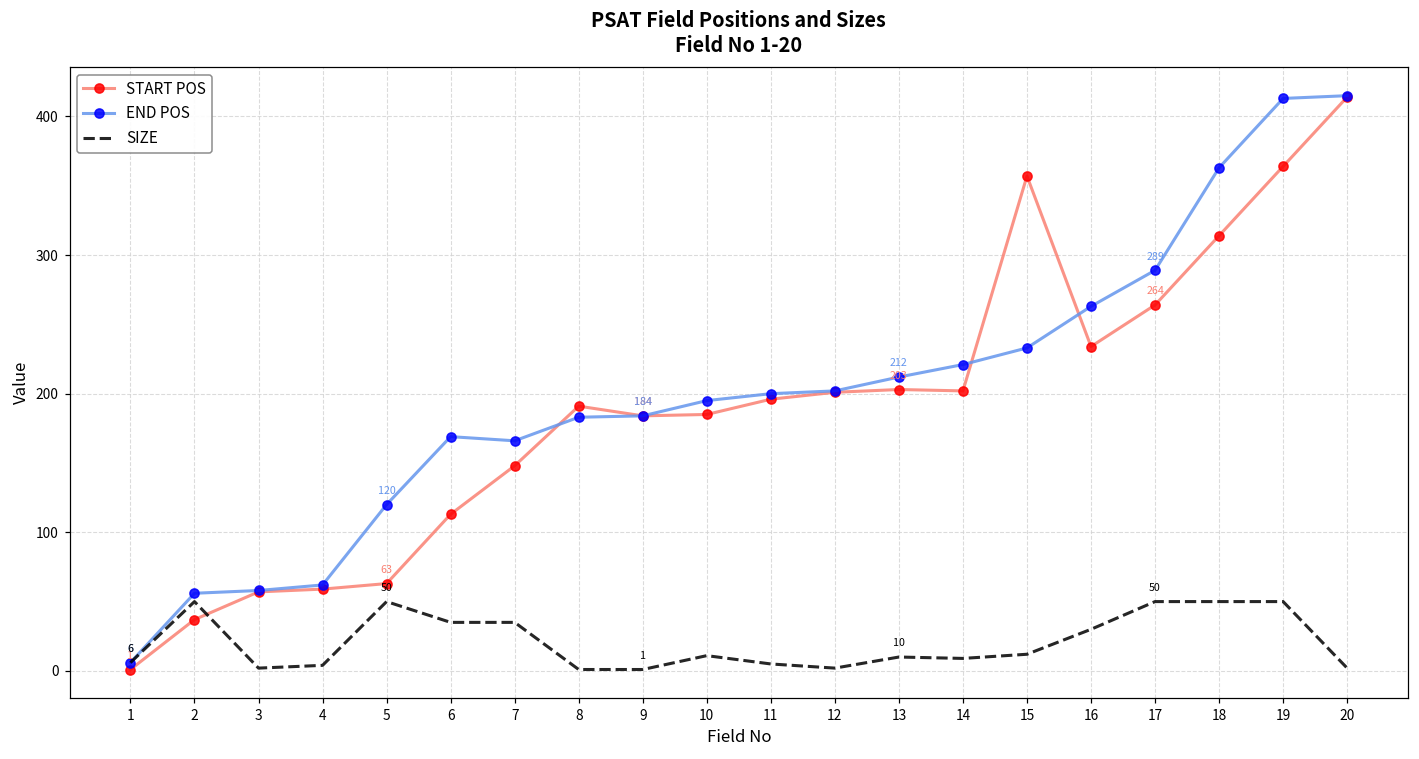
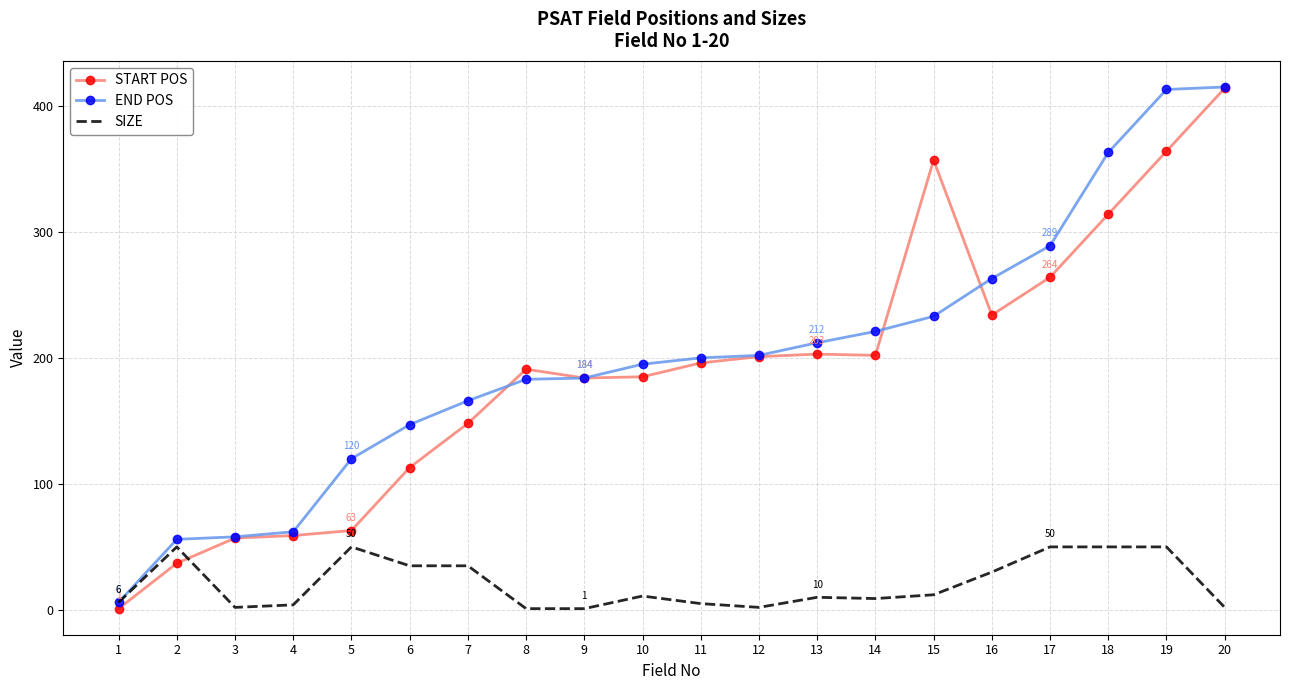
  {
    "START POS": {
      "5": 63,
      "17": 264
    },
    "END POS": {
      "2": 56,
      "4": 62,
-     "6": 169,
+     "6": 147,
      "7": 166,
      "8": 183,
      "10": 195,
      "11": 200,
      "14": 221,
      "15": 233,
      "16": 263,
      "18": 363,
      "19": 413
    },
    "SIZE": {
      "9": 1,
      "13": 10,
      "17": 50
    }
  }
